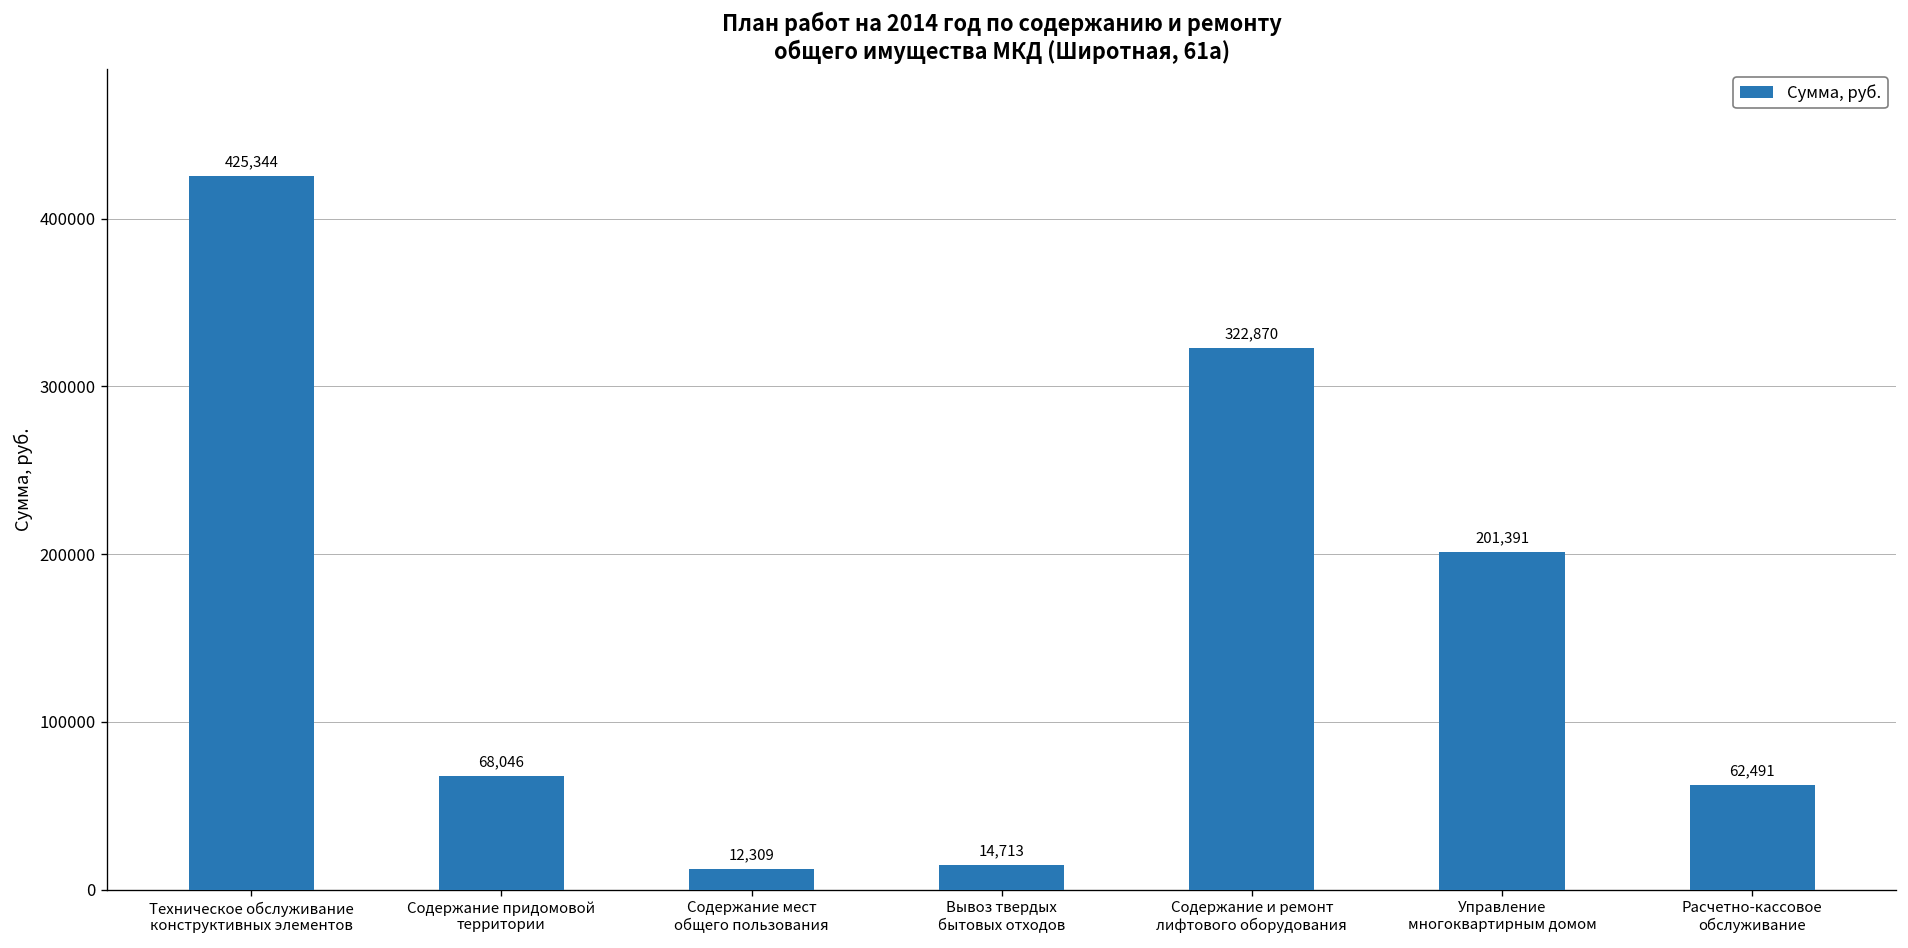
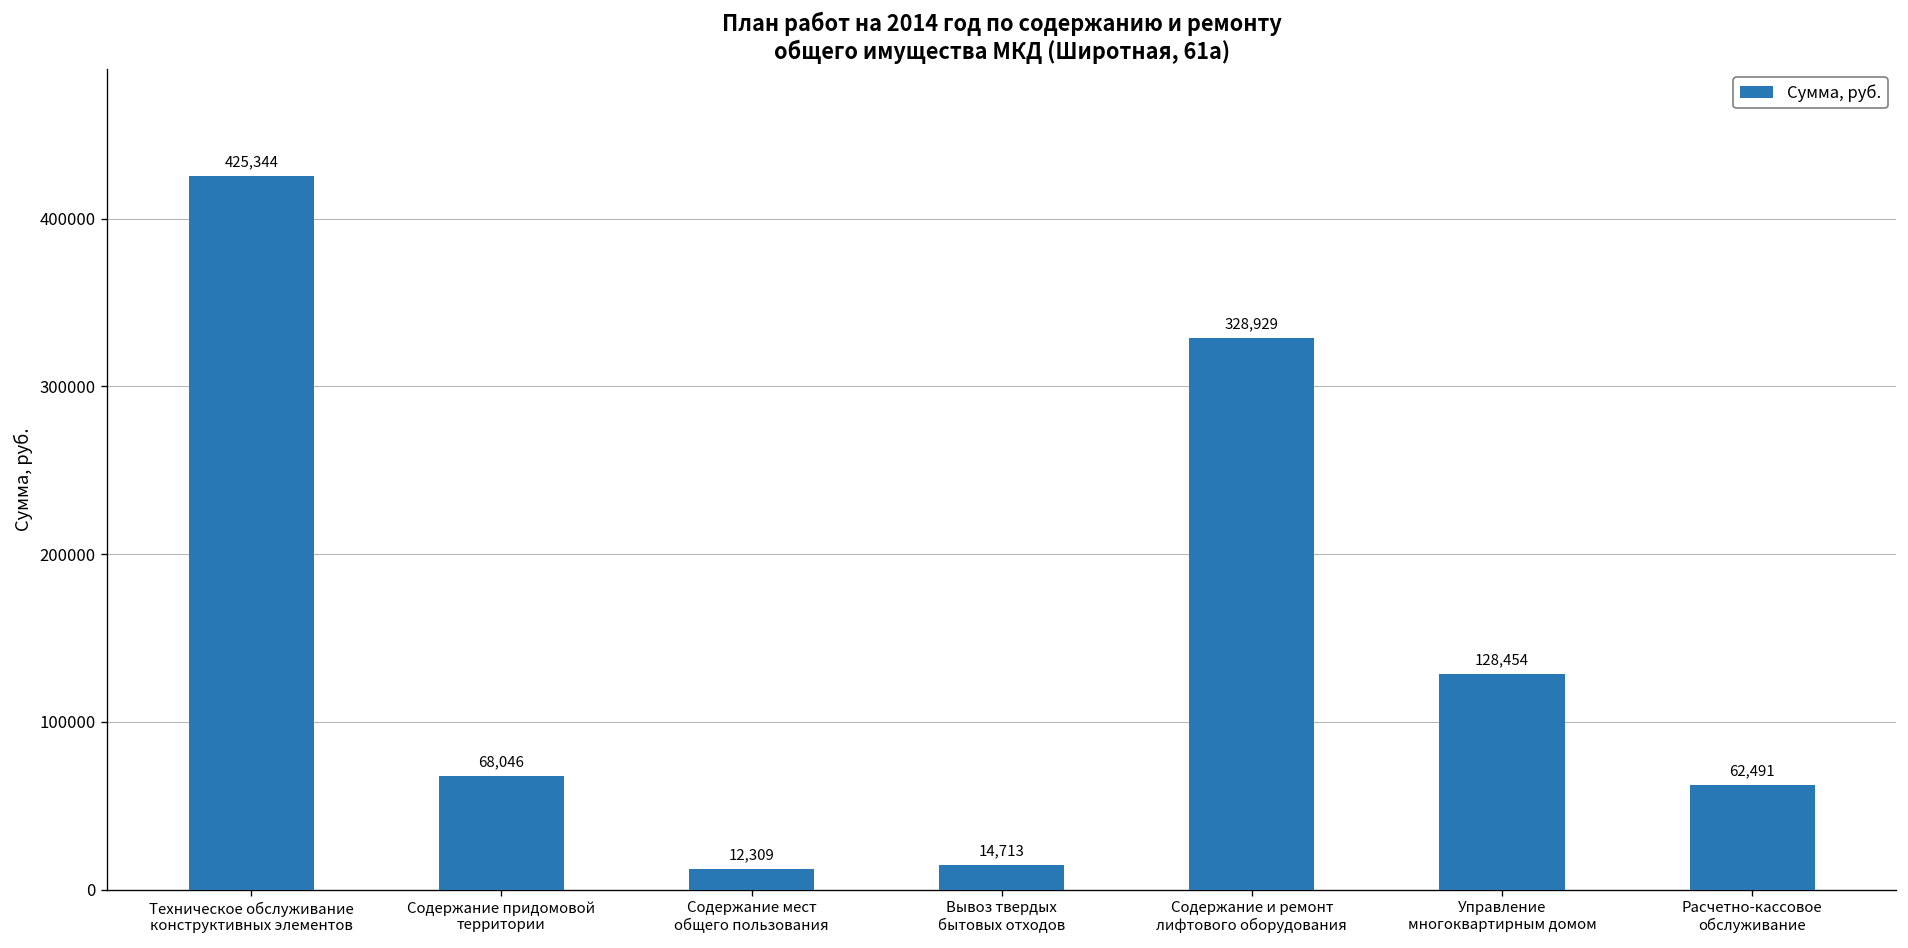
  {
    "Техническое обслуживание конструктивных элементов": "425,344",
    "Содержание придомовой территории": "68,046",
    "Содержание мест общего пользования": "12,309",
    "Вывоз твердых бытовых отходов": "14,713",
-   "Содержание и ремонт лифтового оборудования": "322,870",
-   "Управление многоквартирным домом": "201,391",
+   "Содержание и ремонт лифтового оборудования": "328,929",
+   "Управление многоквартирным домом": "128,454",
    "Расчетно-кассовое обслуживание": "62,491"
  }
